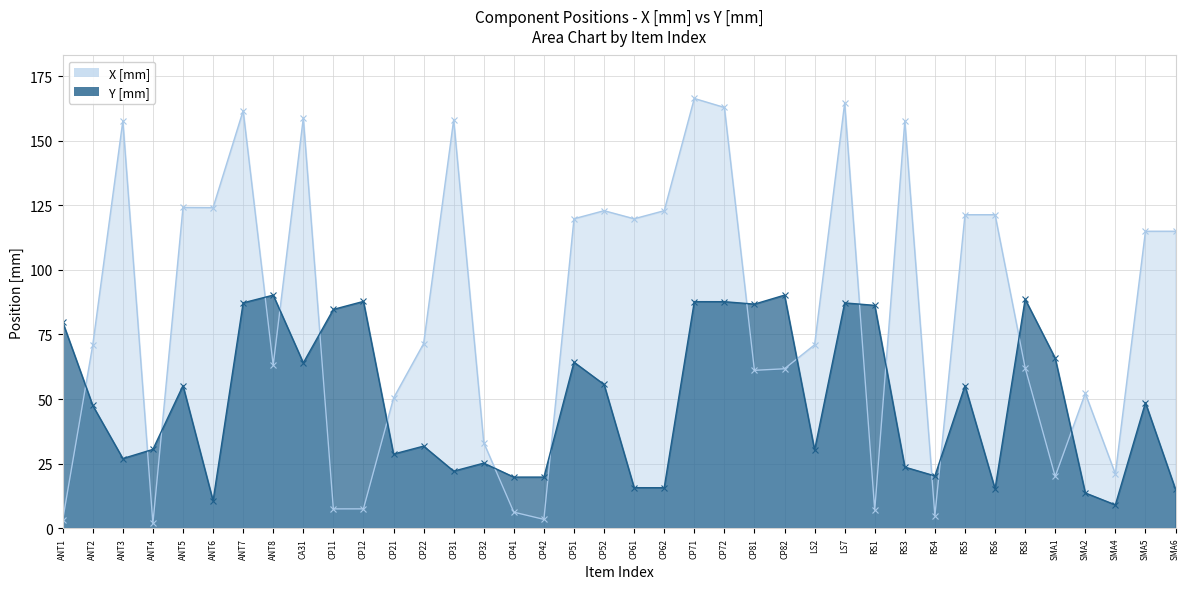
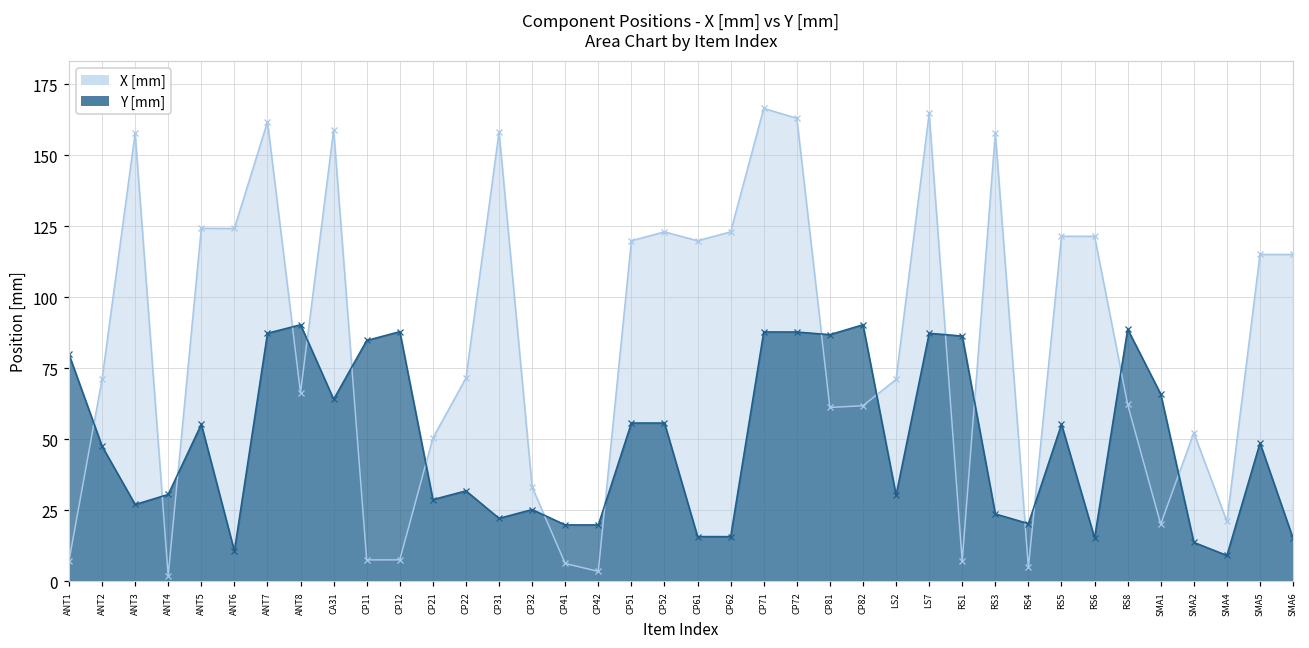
  {
    "X [mm]": {
-     "ANT1": 3,
+     "ANT1": 7,
      "ANT2": 71,
      "ANT3": 158,
      "ANT4": 2,
      "ANT5": 124,
      "ANT6": 124,
      "ANT7": 162,
-     "ANT8": 63,
+     "ANT8": 66,
      "CA31": 159,
      "CP11": 7,
      "CP12": 7,
      "CP21": 50,
      "CP22": 71,
      "CP31": 158,
      "CP32": 33,
      "CP41": 6,
      "CP42": 3,
      "CP51": 120,
      "CP52": 123,
      "CP61": 120,
      "CP62": 123,
      "CP71": 166,
      "CP72": 163,
      "CP81": 61,
      "CP82": 62,
      "LS2": 71,
      "LS7": 165,
      "RS1": 7,
      "RS3": 158,
      "RS4": 5,
      "RS5": 121,
      "RS6": 121,
      "RS8": 62,
      "SMA1": 20,
      "SMA2": 52,
      "SMA4": 21,
      "SMA5": 115,
      "SMA6": 115
    },
    "Y [mm]": {
      "ANT1": 80,
      "ANT2": 48,
      "ANT3": 27,
      "ANT4": 31,
      "ANT5": 55,
      "ANT6": 11,
      "ANT7": 87,
      "ANT8": 90,
      "CA31": 64,
      "CP11": 85,
      "CP12": 88,
      "CP21": 29,
      "CP22": 32,
      "CP31": 22,
      "CP32": 25,
      "CP41": 20,
      "CP42": 20,
-     "CP51": 64,
+     "CP51": 56,
      "CP52": 56,
      "CP61": 16,
      "CP62": 16,
      "CP71": 88,
      "CP72": 88,
      "CP81": 87,
      "CP82": 90,
      "LS2": 30,
      "LS7": 87,
      "RS1": 86,
      "RS3": 24,
      "RS4": 20,
      "RS5": 55,
      "RS6": 15,
      "RS8": 89,
      "SMA1": 66,
      "SMA2": 14,
      "SMA4": 9,
      "SMA5": 49,
      "SMA6": 15
    }
  }
